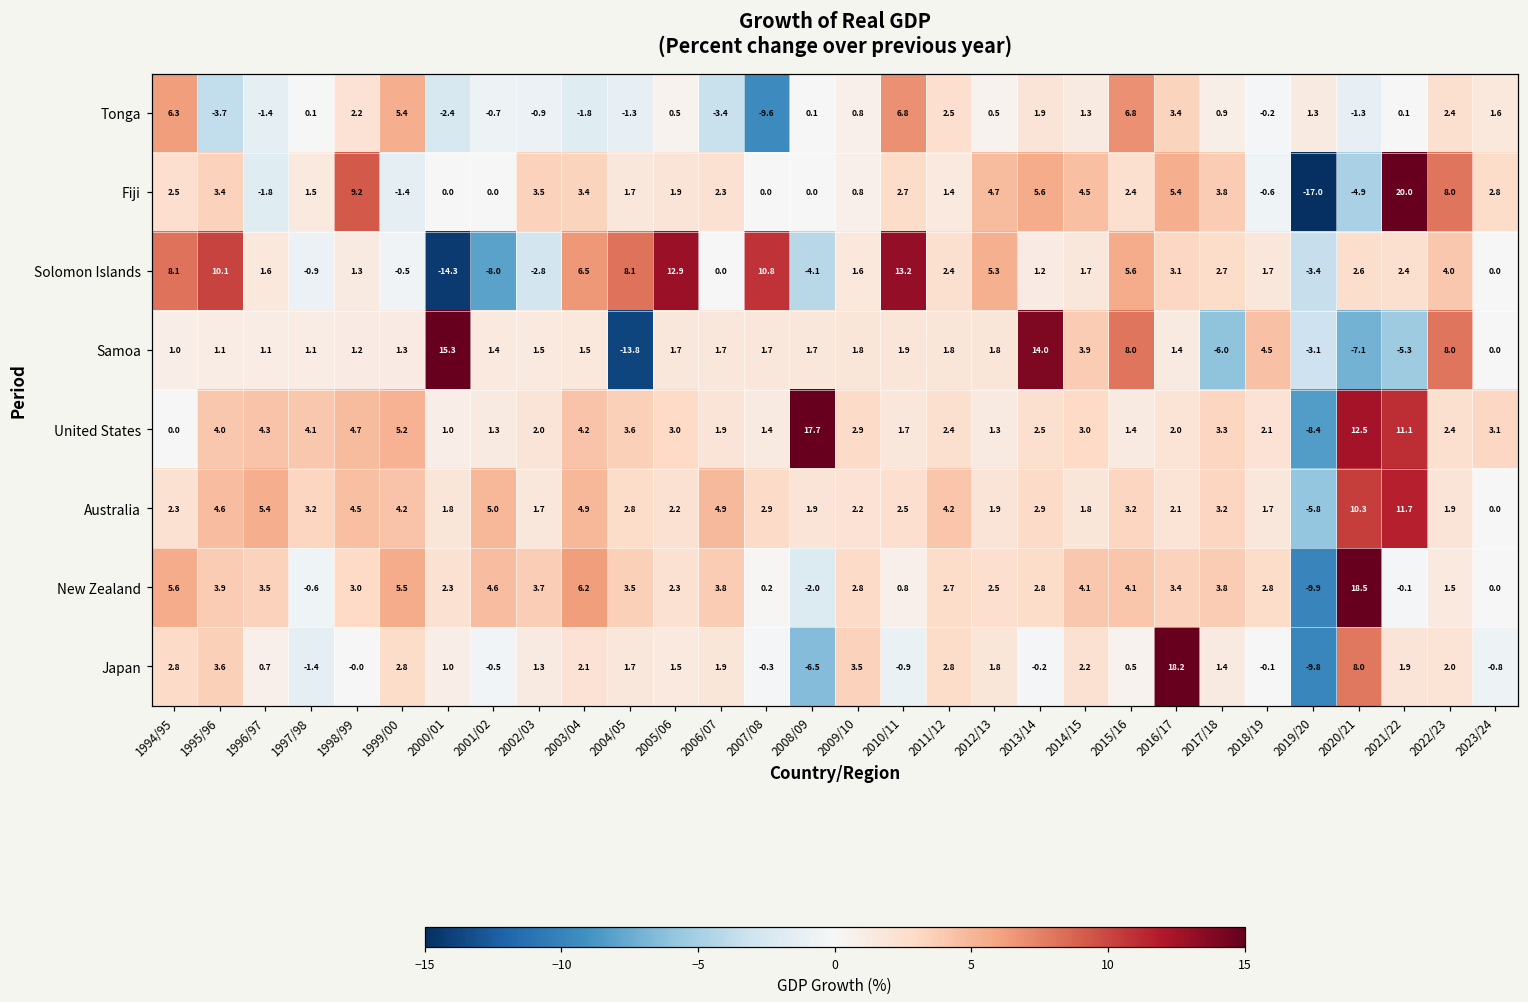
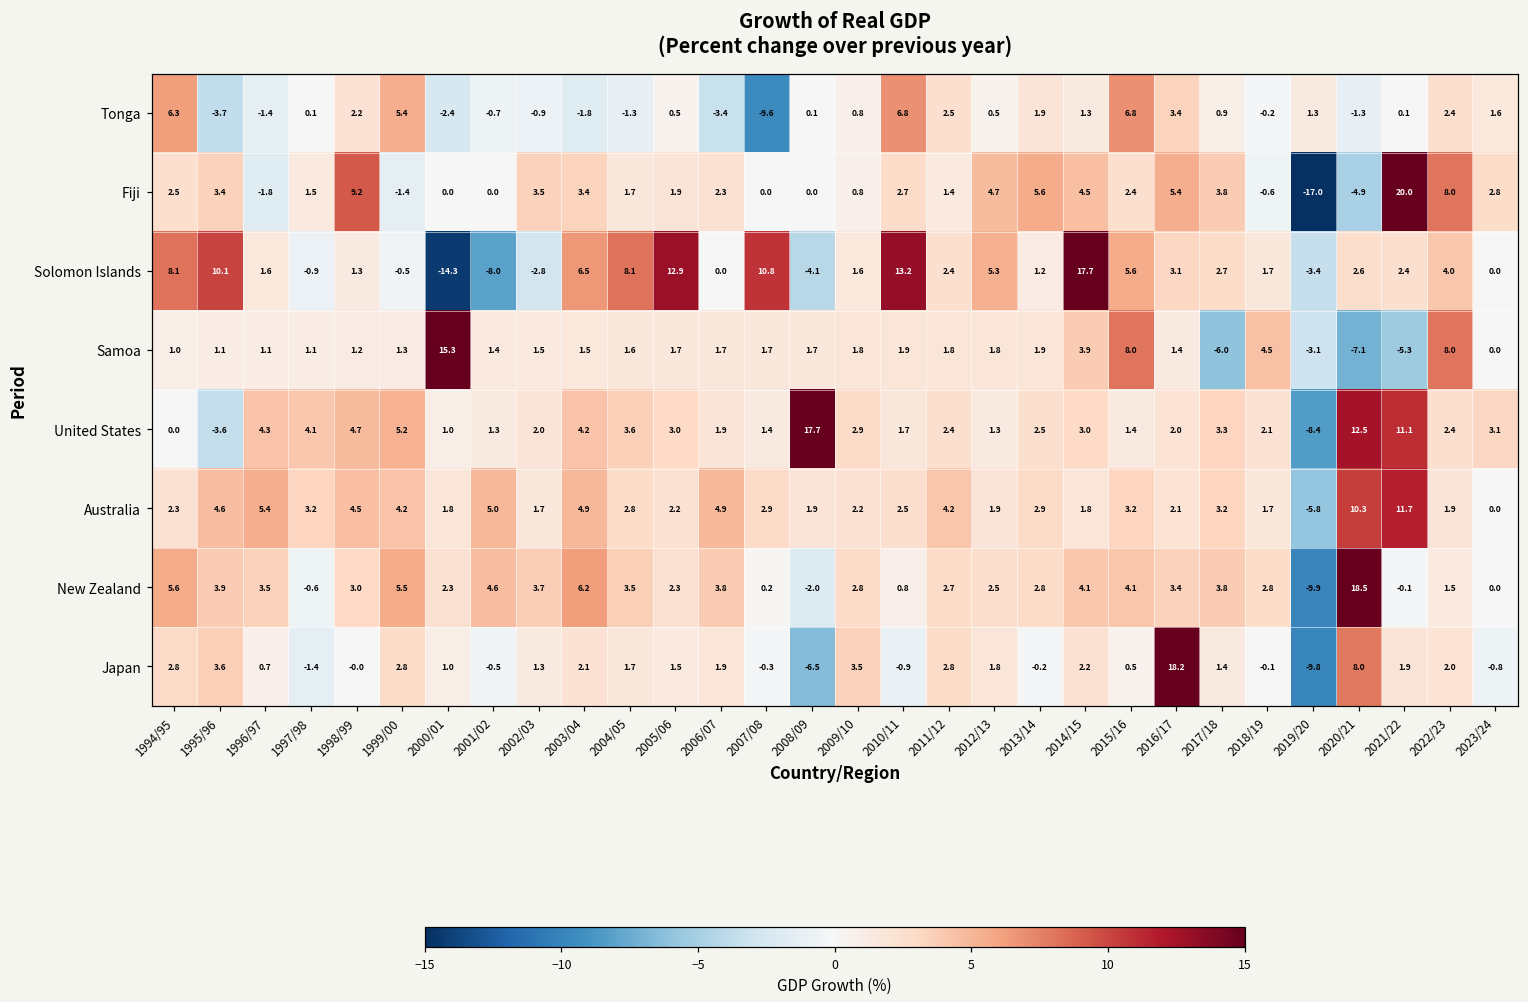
  {
    "Solomon Islands": {
      "1994/95": 8.1,
      "1995/96": 10.1,
      "1996/97": 1.6,
      "1997/98": -0.9,
      "1998/99": 1.3,
      "1999/00": -0.5,
      "2000/01": -14.3,
      "2001/02": -8.0,
      "2002/03": -2.8,
      "2003/04": 6.5,
      "2004/05": 8.1,
      "2005/06": 12.9,
      "2006/07": 0.0,
      "2007/08": 10.8,
      "2008/09": -4.1,
      "2009/10": 1.6,
      "2010/11": 13.2,
      "2011/12": 2.4,
      "2012/13": 5.3,
      "2013/14": 1.2,
-     "2014/15": 1.7,
+     "2014/15": 17.7,
      "2015/16": 5.6,
      "2016/17": 3.1,
      "2017/18": 2.7,
      "2018/19": 1.7,
      "2019/20": -3.4,
      "2020/21": 2.6,
      "2021/22": 2.4,
      "2022/23": 4.0,
      "2023/24": 0.0
    },
    "Samoa": {
      "1994/95": 1.0,
      "1995/96": 1.1,
      "1996/97": 1.1,
      "1997/98": 1.1,
      "1998/99": 1.2,
      "1999/00": 1.3,
      "2000/01": 15.3,
      "2001/02": 1.4,
      "2002/03": 1.5,
      "2003/04": 1.5,
-     "2004/05": -13.8,
+     "2004/05": 1.6,
      "2005/06": 1.7,
      "2006/07": 1.7,
      "2007/08": 1.7,
      "2008/09": 1.7,
      "2009/10": 1.8,
      "2010/11": 1.9,
      "2011/12": 1.8,
      "2012/13": 1.8,
-     "2013/14": 14.0,
+     "2013/14": 1.9,
      "2014/15": 3.9,
      "2015/16": 8.0,
      "2016/17": 1.4,
      "2017/18": -6.0,
      "2018/19": 4.5,
      "2019/20": -3.1,
      "2020/21": -7.1,
      "2021/22": -5.3,
      "2022/23": 8.0,
      "2023/24": 0.0
    },
    "United States": {
      "1994/95": 0.0,
-     "1995/96": 4.0,
+     "1995/96": -3.6,
      "1996/97": 4.3,
      "1997/98": 4.1,
      "1998/99": 4.7,
      "1999/00": 5.2,
      "2000/01": 1.0,
      "2001/02": 1.3,
      "2002/03": 2.0,
      "2003/04": 4.2,
      "2004/05": 3.6,
      "2005/06": 3.0,
      "2006/07": 1.9,
      "2007/08": 1.4,
      "2008/09": 17.7,
      "2009/10": 2.9,
      "2010/11": 1.7,
      "2011/12": 2.4,
      "2012/13": 1.3,
      "2013/14": 2.5,
      "2014/15": 3.0,
      "2015/16": 1.4,
      "2016/17": 2.0,
      "2017/18": 3.3,
      "2018/19": 2.1,
      "2019/20": -8.4,
      "2020/21": 12.5,
      "2021/22": 11.1,
      "2022/23": 2.4,
      "2023/24": 3.1
    }
  }
